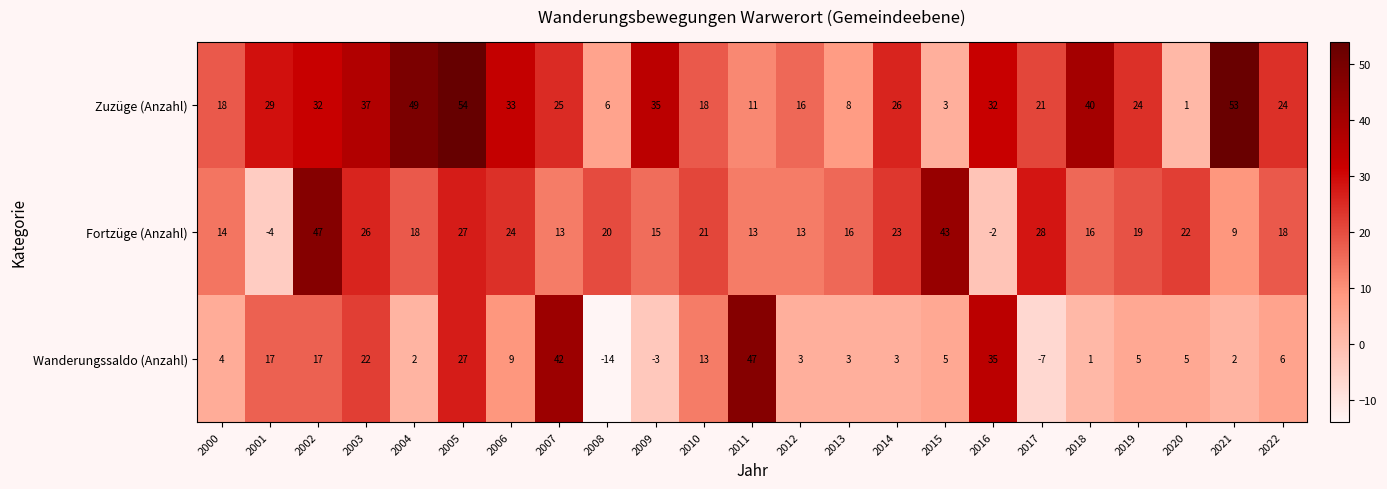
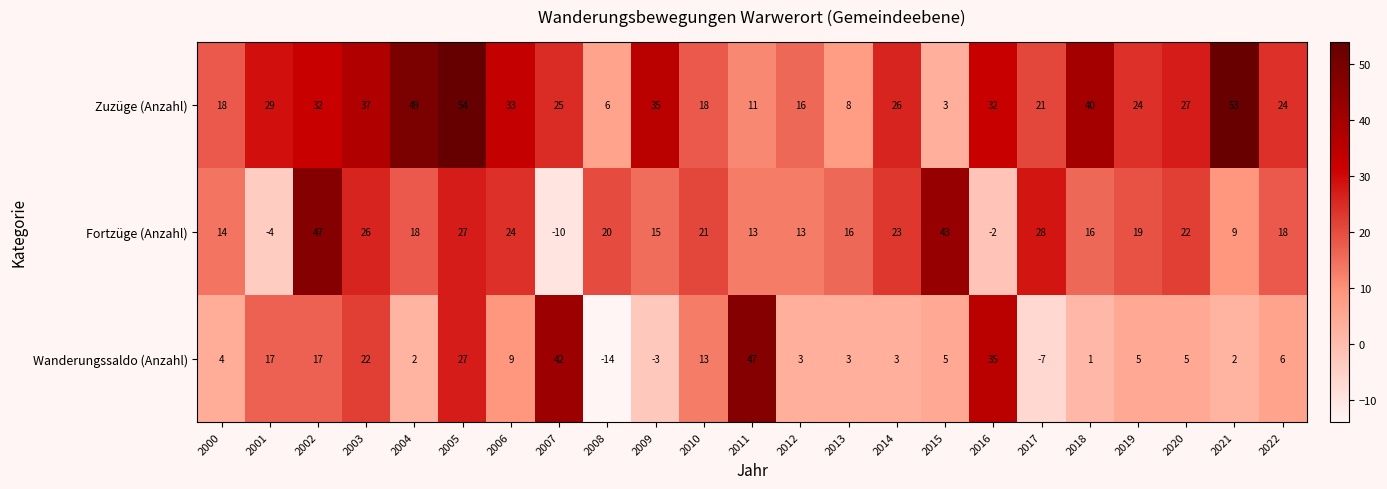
  {
    "Zuzüge (Anzahl)": {
      "2000": 18,
      "2001": 29,
      "2002": 32,
      "2003": 37,
      "2004": 49,
      "2005": 54,
      "2006": 33,
      "2007": 25,
      "2008": 6,
      "2009": 35,
      "2010": 18,
      "2011": 11,
      "2012": 16,
      "2013": 8,
      "2014": 26,
      "2015": 3,
      "2016": 32,
      "2017": 21,
      "2018": 40,
      "2019": 24,
-     "2020": 1,
+     "2020": 27,
      "2021": 53,
      "2022": 24
    },
    "Fortzüge (Anzahl)": {
      "2000": 14,
      "2001": -4,
      "2002": 47,
      "2003": 26,
      "2004": 18,
      "2005": 27,
      "2006": 24,
-     "2007": 13,
+     "2007": -10,
      "2008": 20,
      "2009": 15,
      "2010": 21,
      "2011": 13,
      "2012": 13,
      "2013": 16,
      "2014": 23,
      "2015": 43,
      "2016": -2,
      "2017": 28,
      "2018": 16,
      "2019": 19,
      "2020": 22,
      "2021": 9,
      "2022": 18
    },
    "Wanderungssaldo (Anzahl)": {
      "2000": 4,
      "2001": 17,
      "2002": 17,
      "2003": 22,
      "2004": 2,
      "2005": 27,
      "2006": 9,
      "2007": 42,
      "2008": -14,
      "2009": -3,
      "2010": 13,
      "2011": 47,
      "2012": 3,
      "2013": 3,
      "2014": 3,
      "2015": 5,
      "2016": 35,
      "2017": -7,
      "2018": 1,
      "2019": 5,
      "2020": 5,
      "2021": 2,
      "2022": 6
    }
  }
